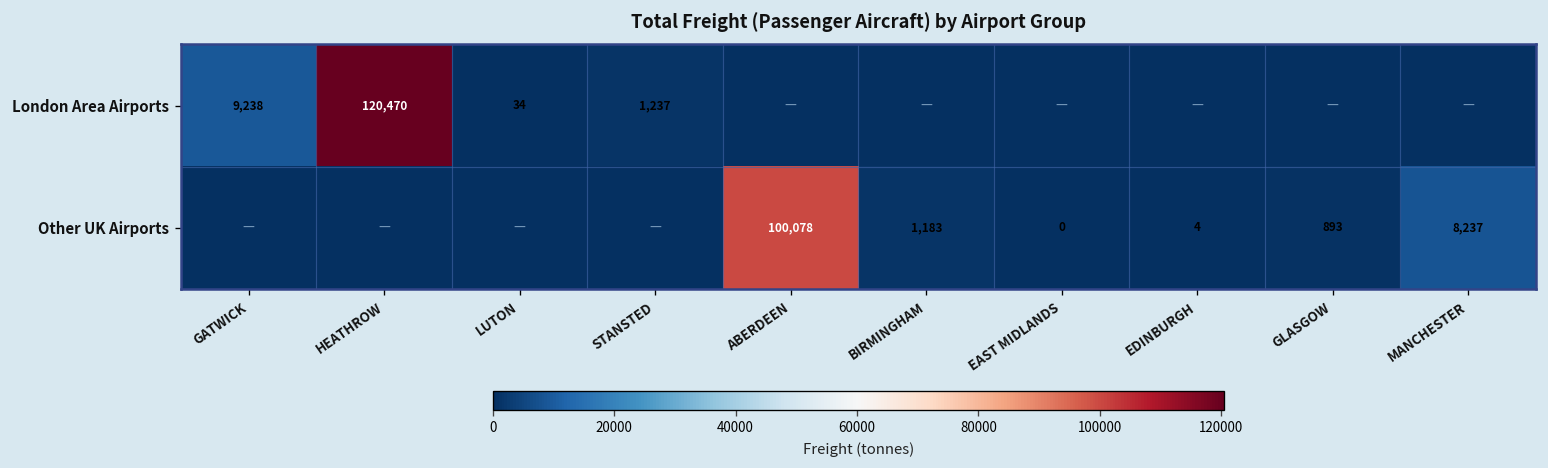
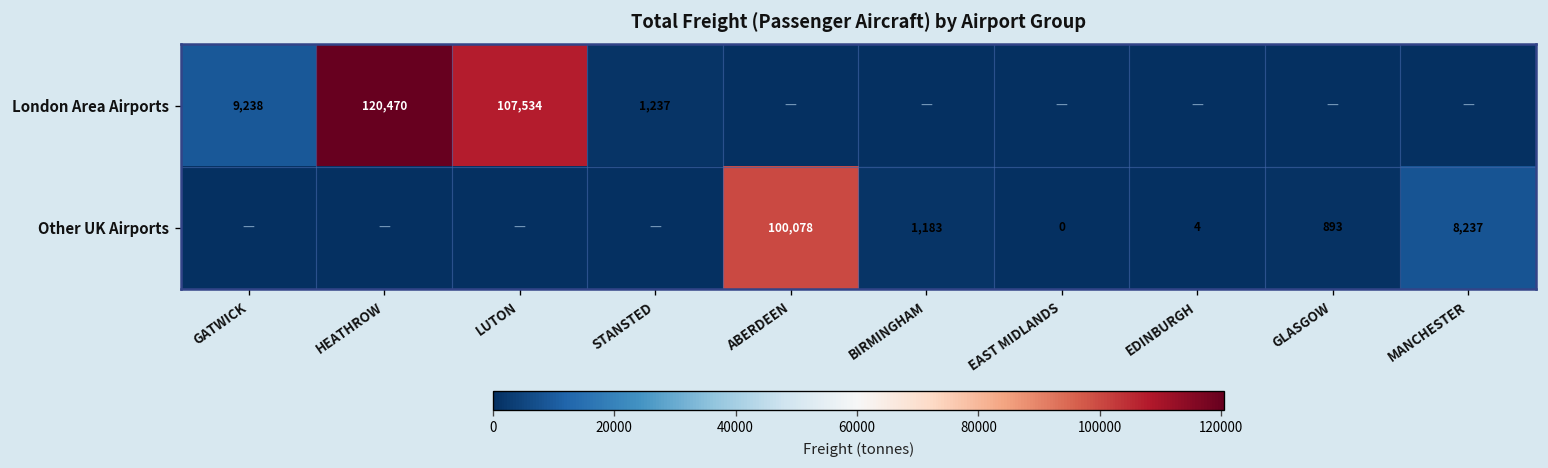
  {
    "London Area Airports": {
      "GATWICK": "9,238",
      "HEATHROW": "120,470",
-     "LUTON": "34",
+     "LUTON": "107,534",
      "STANSTED": "1,237"
    },
    "Other UK Airports": {
      "ABERDEEN": "100,078",
      "BIRMINGHAM": "1,183",
      "EAST MIDLANDS": "0",
      "EDINBURGH": "4",
      "GLASGOW": "893",
      "MANCHESTER": "8,237"
    }
  }
